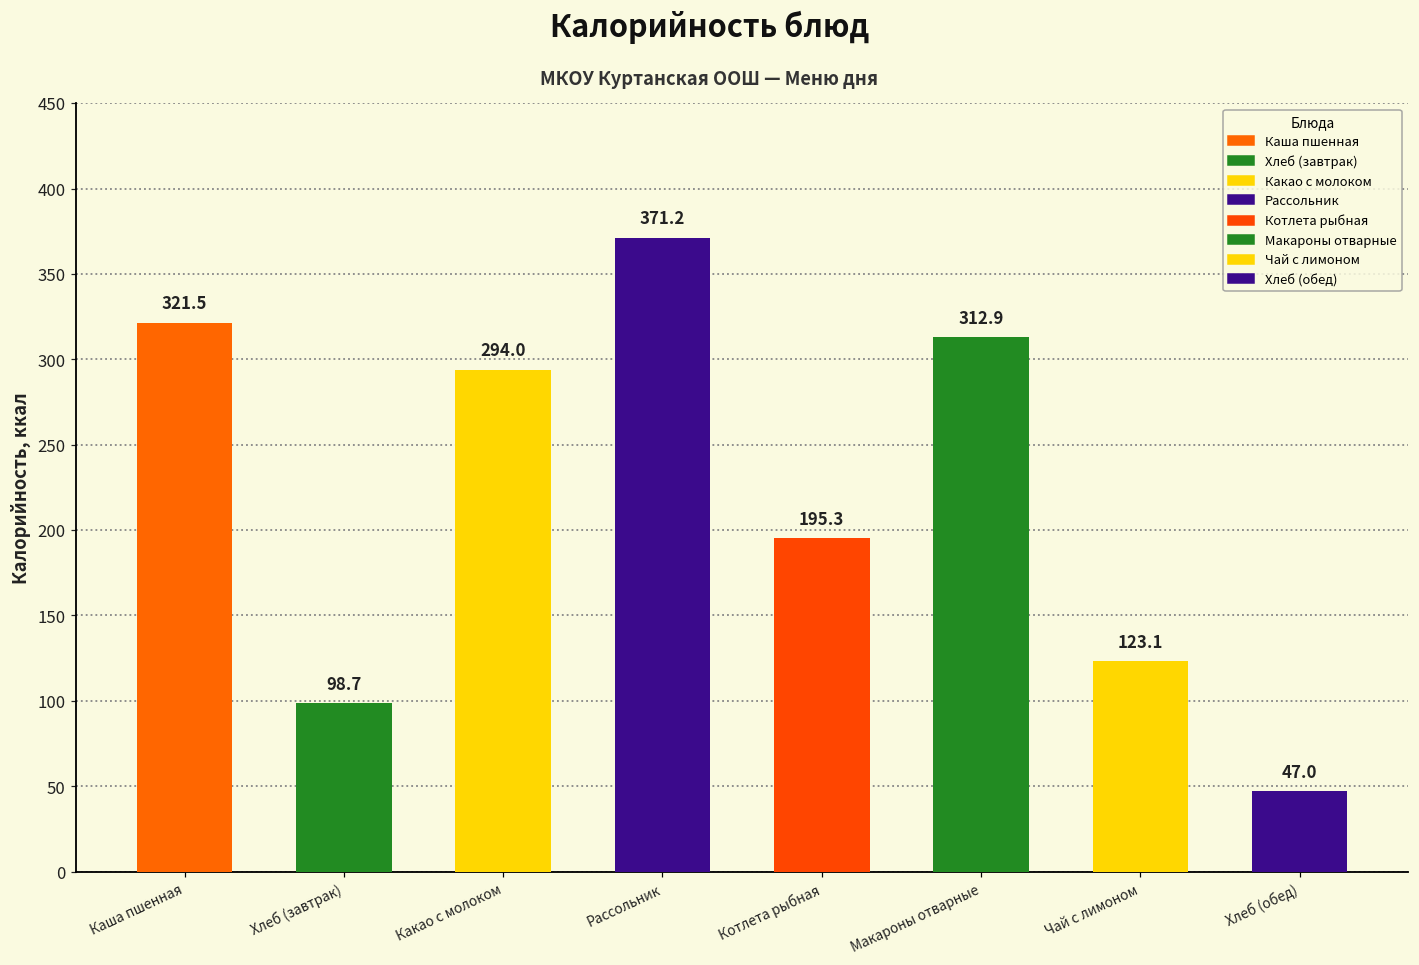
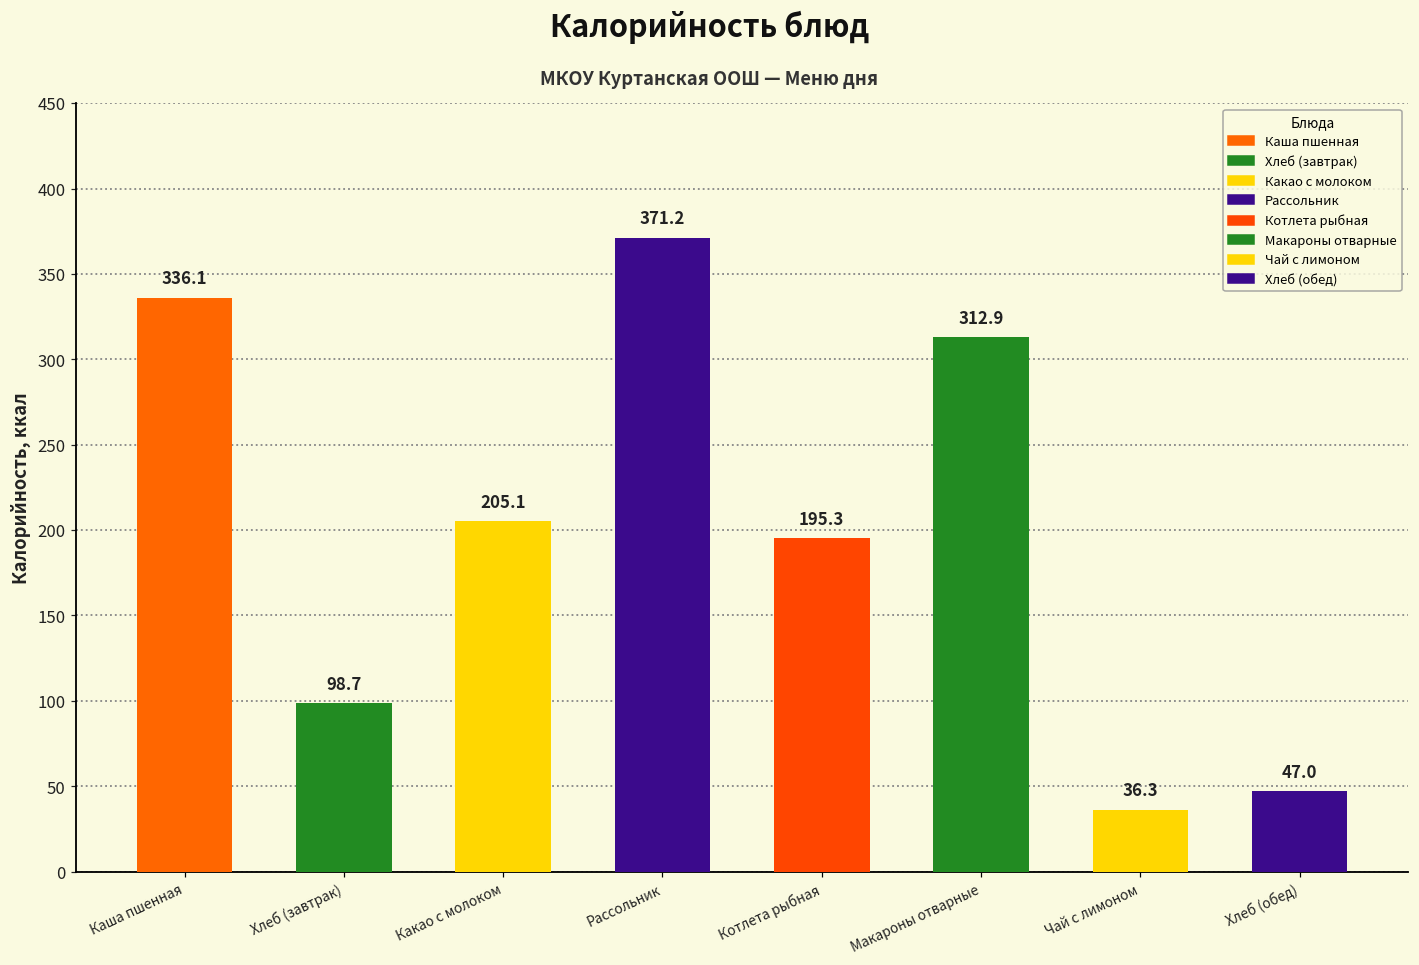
  {
-   "Каша пшенная": 321.5,
+   "Каша пшенная": 336.1,
    "Хлеб (завтрак)": 98.7,
-   "Какао с молоком": 294.0,
+   "Какао с молоком": 205.1,
    "Рассольник": 371.2,
    "Котлета рыбная": 195.3,
    "Макароны отварные": 312.9,
-   "Чай с лимоном": 123.1,
+   "Чай с лимоном": 36.3,
    "Хлеб (обед)": 47.0
  }
